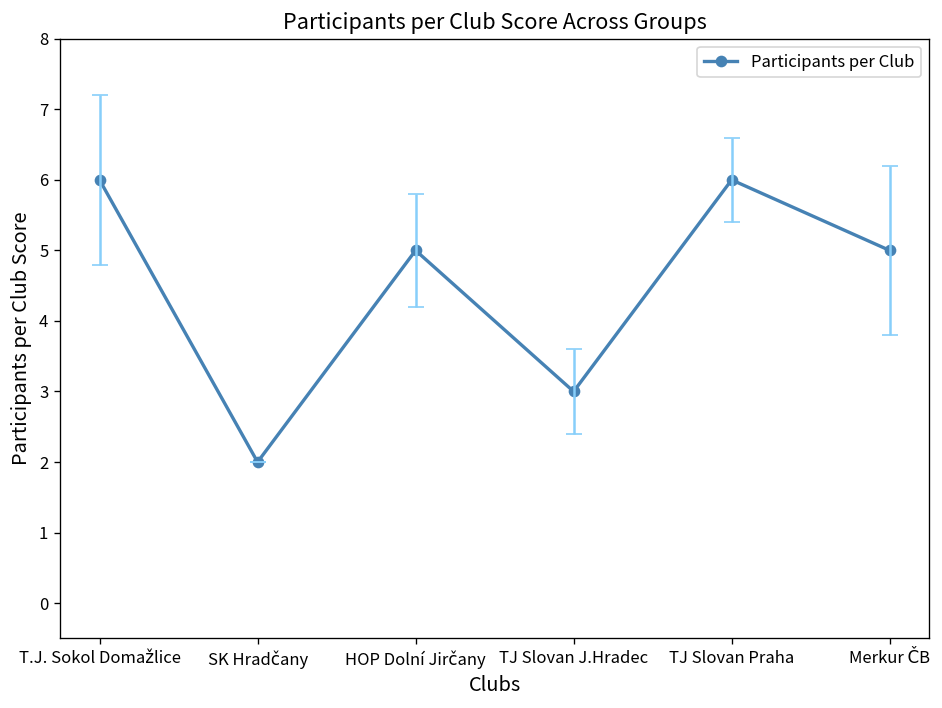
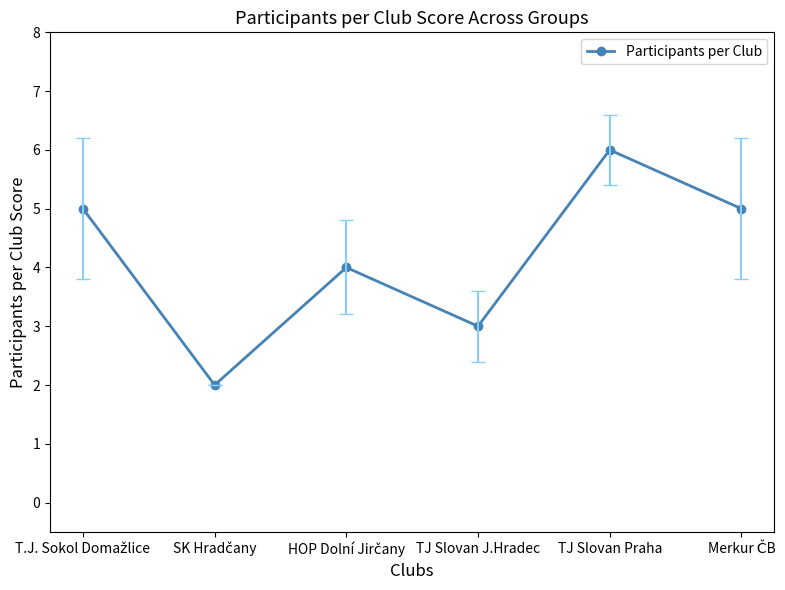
  {
    "Participants per Club": {
-     "T.J. Sokol Domažlice": 6,
-     "HOP Dolní Jirčany": 5,
+     "T.J. Sokol Domažlice": 5,
+     "HOP Dolní Jirčany": 4,
      "TJ Slovan J.Hradec": 3,
      "TJ Slovan Praha": 6,
      "Merkur ČB": 5
    }
  }
